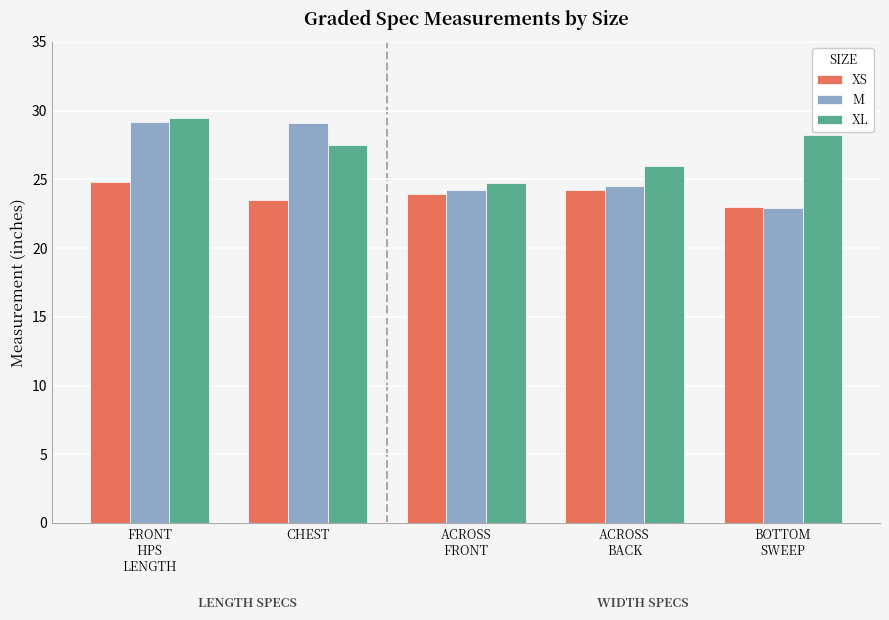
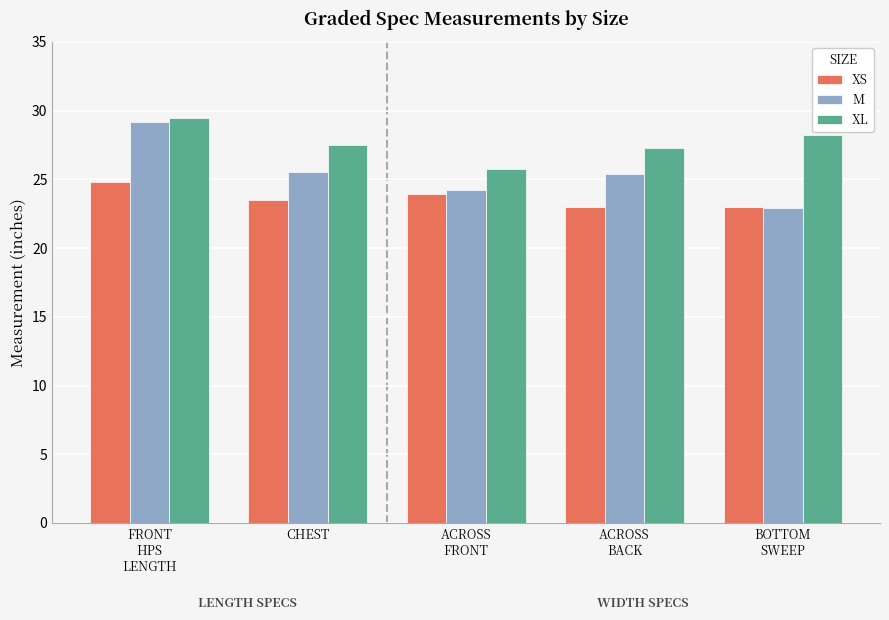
  {
    "XS": {
      "FRONT HPS LENGTH": 24.8,
      "CHEST": 23.5,
      "ACROSS FRONT": 24.0,
-     "ACROSS BACK": 24.2,
+     "ACROSS BACK": 23.0,
      "BOTTOM SWEEP": 23.0
    },
    "M": {
      "FRONT HPS LENGTH": 29.2,
-     "CHEST": 29.1,
+     "CHEST": 25.5,
      "ACROSS FRONT": 24.3,
-     "ACROSS BACK": 24.5,
+     "ACROSS BACK": 25.4,
      "BOTTOM SWEEP": 22.9
    },
    "XL": {
      "FRONT HPS LENGTH": 29.5,
      "CHEST": 27.5,
-     "ACROSS FRONT": 24.7,
-     "ACROSS BACK": 26.0,
+     "ACROSS FRONT": 25.8,
+     "ACROSS BACK": 27.3,
      "BOTTOM SWEEP": 28.2
    }
  }
